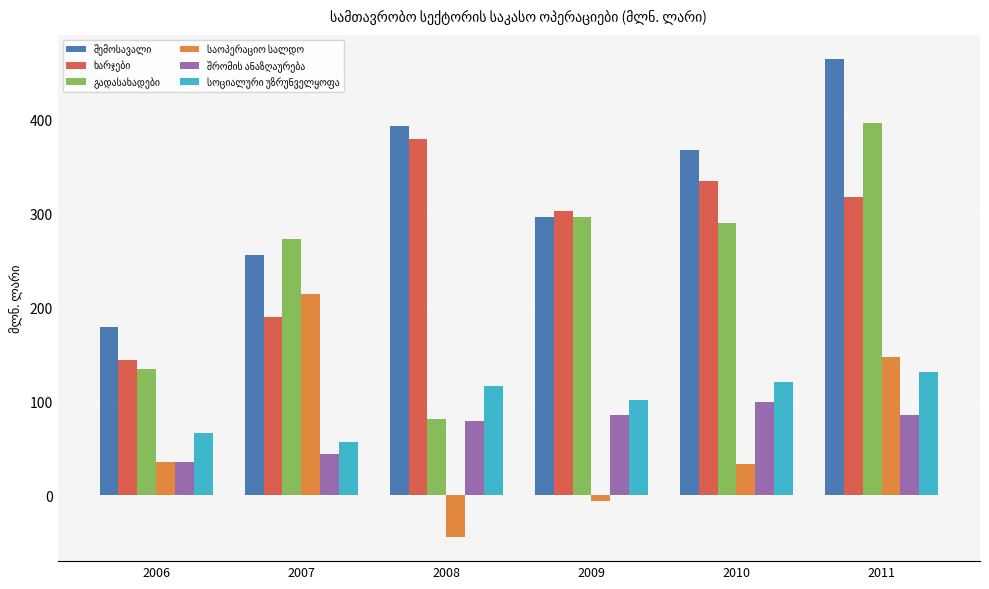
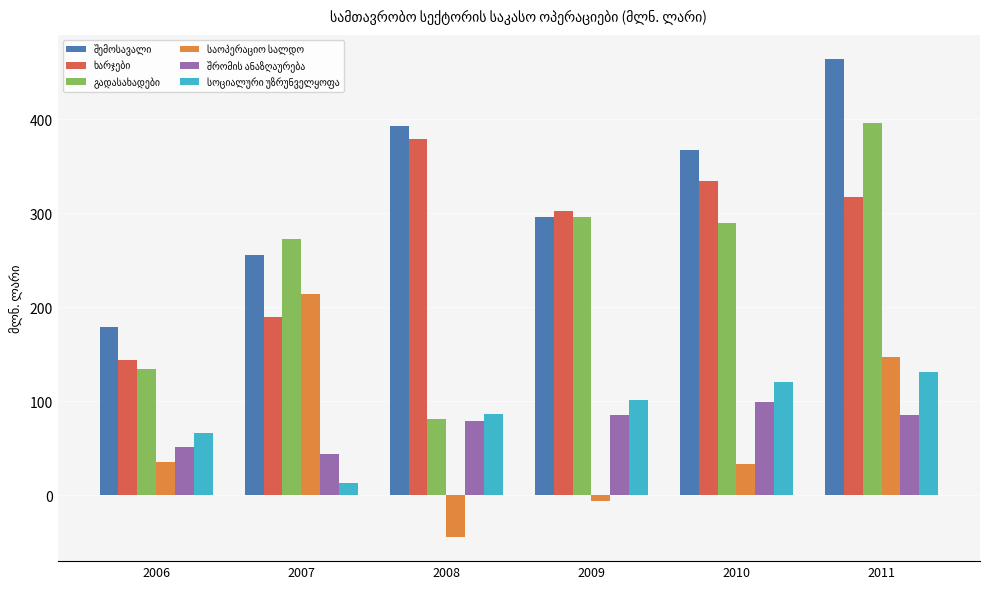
  {
    "შემოსავალი": {
      "2006": 180,
      "2007": 260,
      "2008": 390,
      "2009": 300,
      "2010": 370,
      "2011": 460
    },
    "გადასახადები": {
      "2006": 130,
      "2007": 270,
      "2008": 80,
      "2009": 300,
      "2010": 290,
      "2011": 400
    },
    "შრომის ანაზღაურება": {
-     "2006": 40,
+     "2006": 50,
      "2007": 40,
      "2008": 80,
      "2009": 80,
      "2010": 100,
      "2011": 80
    },
    "სოციალური უზრუნველყოფა": {
      "2006": 70,
-     "2007": 60,
-     "2008": 120,
+     "2007": 10,
+     "2008": 90,
      "2009": 100,
      "2010": 120,
      "2011": 130
    }
  }
